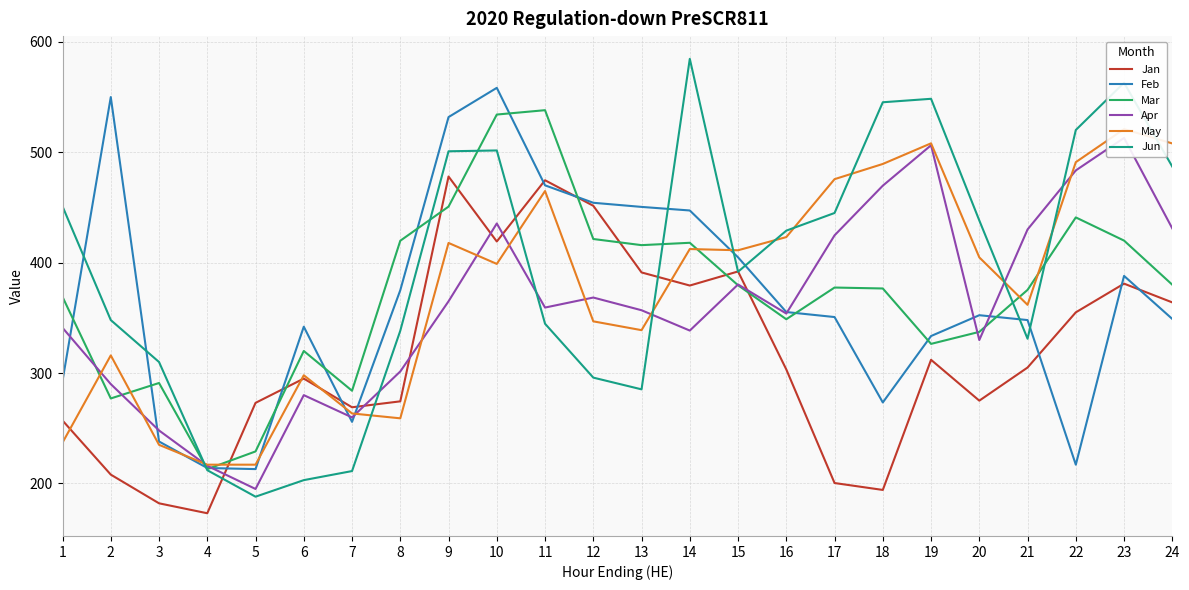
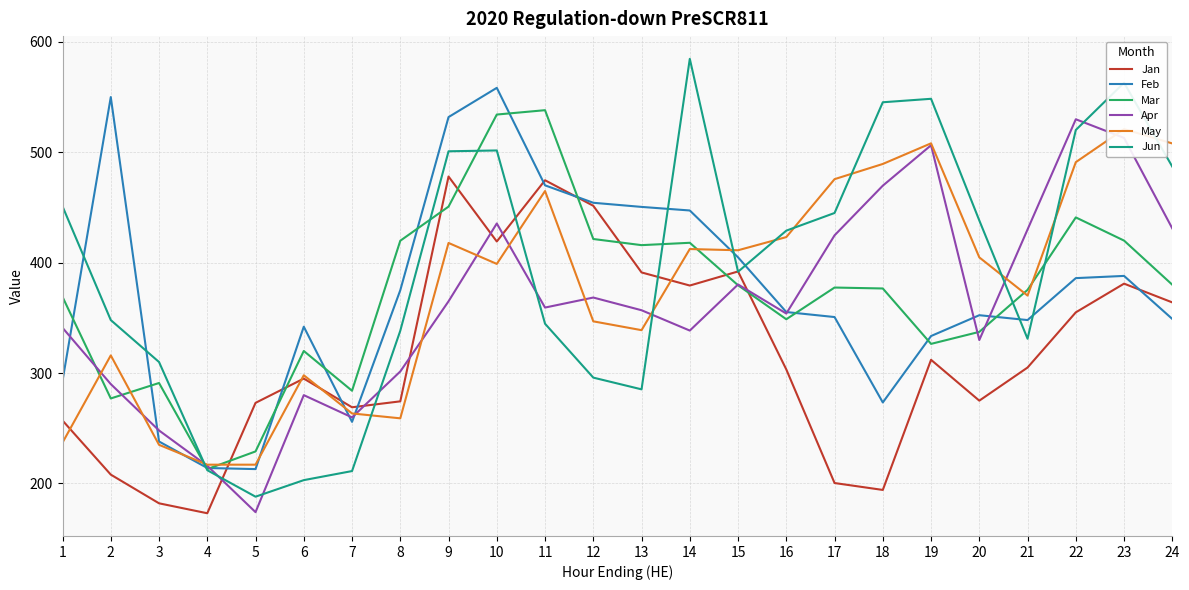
  {
    "Jan": {
      "1": 257,
      "2": 208,
      "3": 182,
      "4": 173,
      "5": 273,
      "6": 295,
      "7": 269,
      "8": 274,
      "9": 478,
      "10": 419,
      "11": 475,
      "12": 452,
      "13": 391,
      "14": 379,
      "16": 303,
      "17": 200,
      "18": 194,
      "19": 312,
      "20": 275,
      "21": 305,
      "22": 355,
      "23": 381,
      "24": 364
    },
    "Feb": {
      "1": 293,
      "2": 550,
      "3": 238,
      "5": 213,
      "6": 342,
      "7": 256,
      "8": 375,
      "9": 532,
      "10": 558,
      "11": 470,
      "12": 454,
      "13": 451,
      "14": 447,
      "15": 405,
      "17": 351,
      "18": 273,
      "19": 334,
      "20": 352,
      "21": 348,
-     "22": 217,
+     "22": 386,
      "23": 388,
      "24": 349
    },
    "Apr": {
      "1": 341,
      "2": 290,
      "3": 248,
-     "5": 195,
+     "5": 174,
      "6": 280,
      "7": 260,
      "8": 301,
      "9": 365,
      "10": 436,
      "11": 359,
      "12": 368,
      "13": 357,
      "14": 338,
      "17": 425,
      "18": 470,
      "20": 330,
      "21": 430,
-     "22": 484,
+     "22": 530,
      "24": 431
    },
    "May": {
      "1": 237,
      "2": 316,
      "3": 235,
      "5": 217,
      "6": 298,
      "7": 263,
      "8": 259,
      "9": 418,
      "10": 399,
      "11": 465,
      "12": 347,
      "13": 339,
      "14": 412,
      "15": 411,
      "16": 423,
      "17": 476,
      "18": 489,
      "20": 405,
-     "21": 362,
+     "21": 370,
      "22": 491,
      "24": 508
    }
  }
